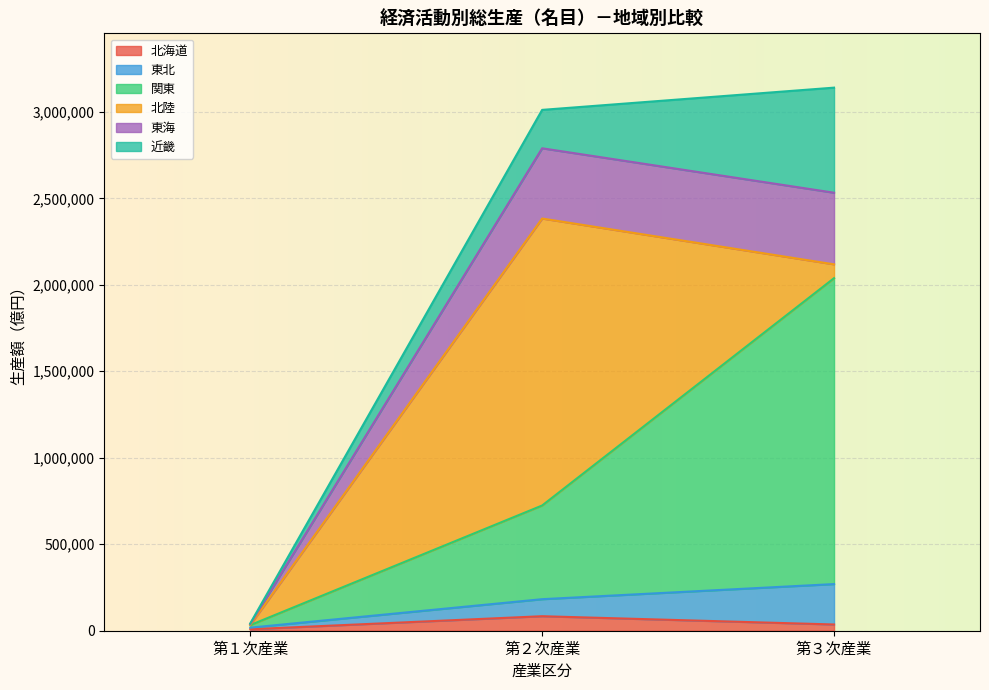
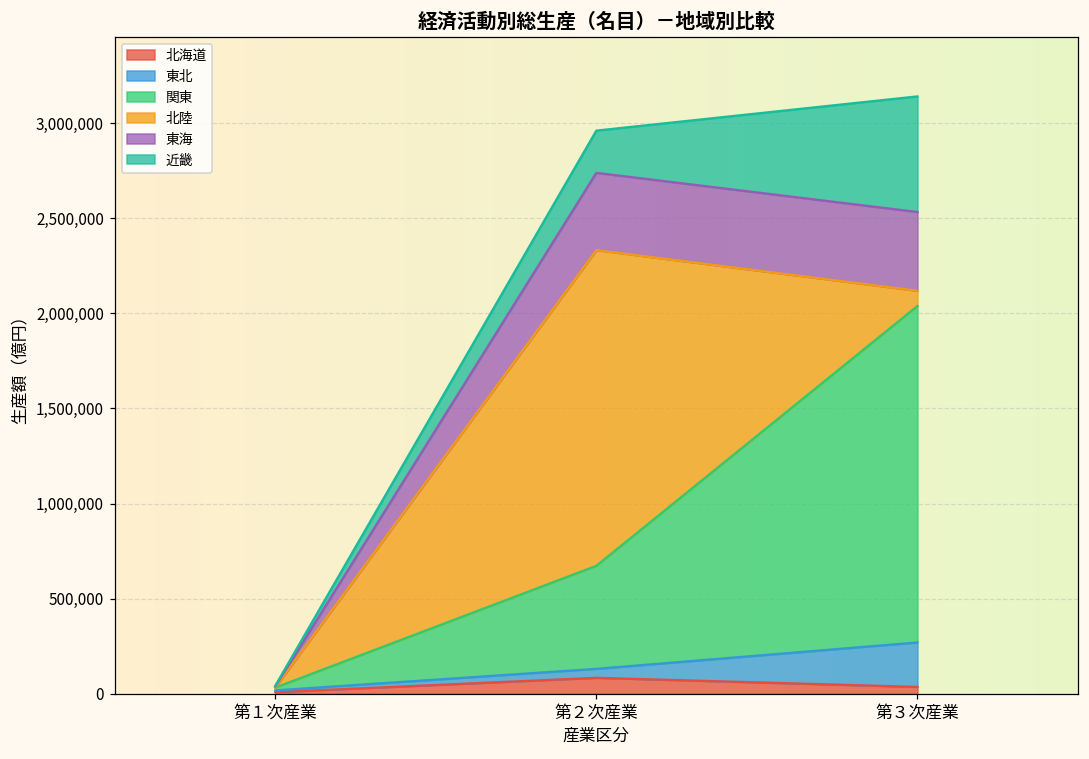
  {
    "北海道": {
      "第２次産業": "80,000",
      "第３次産業": "40,000"
    },
    "東北": {
-     "第２次産業": "100,000",
+     "第２次産業": "50,000",
      "第３次産業": "230,000"
    },
    "北陸": {
      "第２次産業": "1,660,000",
      "第３次産業": "80,000"
    },
    "東海": {
      "第２次産業": "410,000",
      "第３次産業": "410,000"
    }
  }
